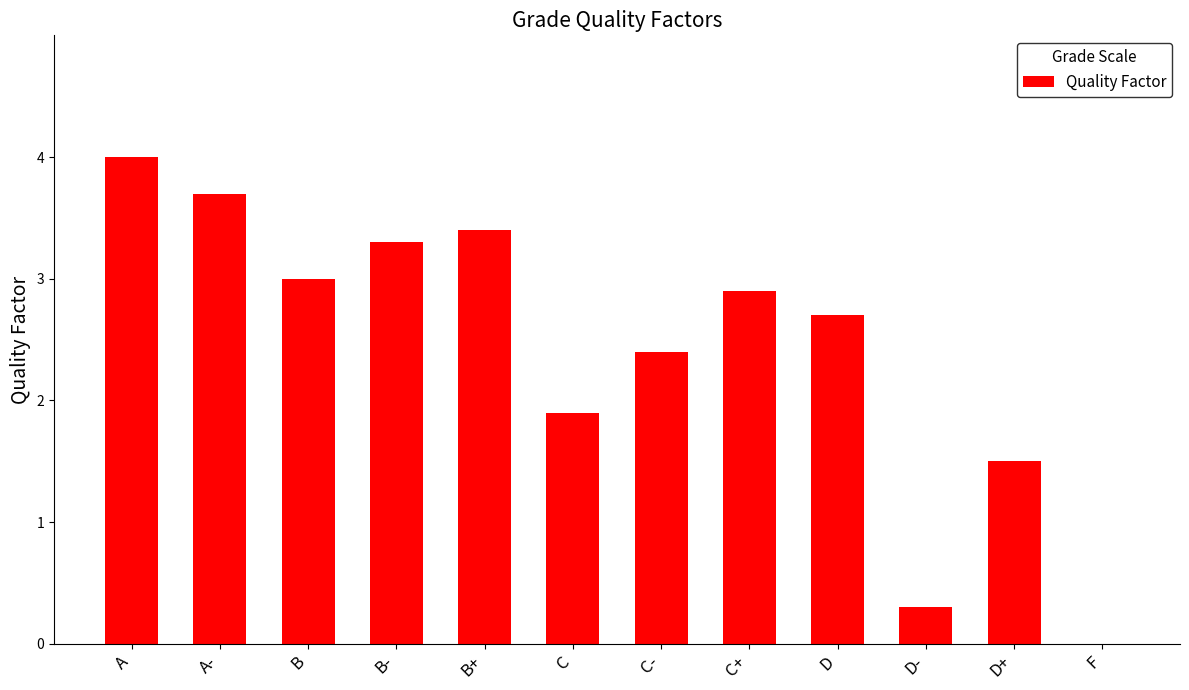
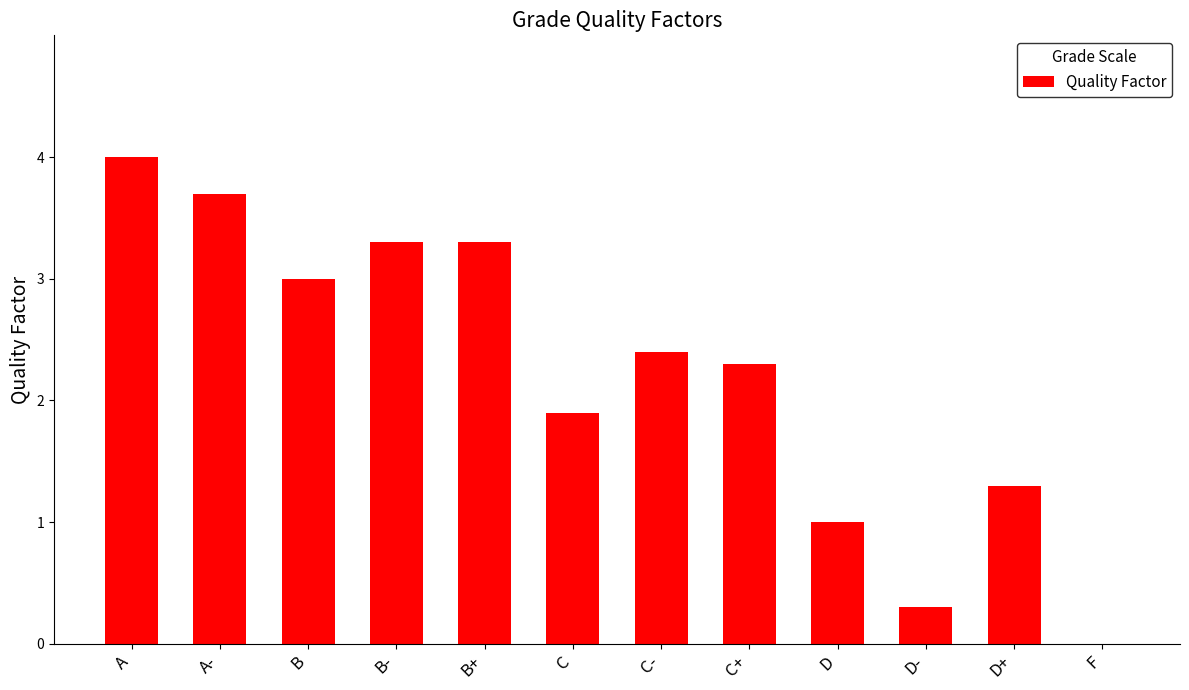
  {
    "A": 4.0,
    "A-": 3.7,
    "B": 3.0,
    "B-": 3.3,
-   "B+": 3.4,
+   "B+": 3.3,
    "C": 1.9,
    "C-": 2.4,
-   "C+": 2.9,
-   "D": 2.7,
+   "C+": 2.3,
+   "D": 1.0,
    "D-": 0.3,
-   "D+": 1.5,
+   "D+": 1.3,
    "F": 0.0
  }
